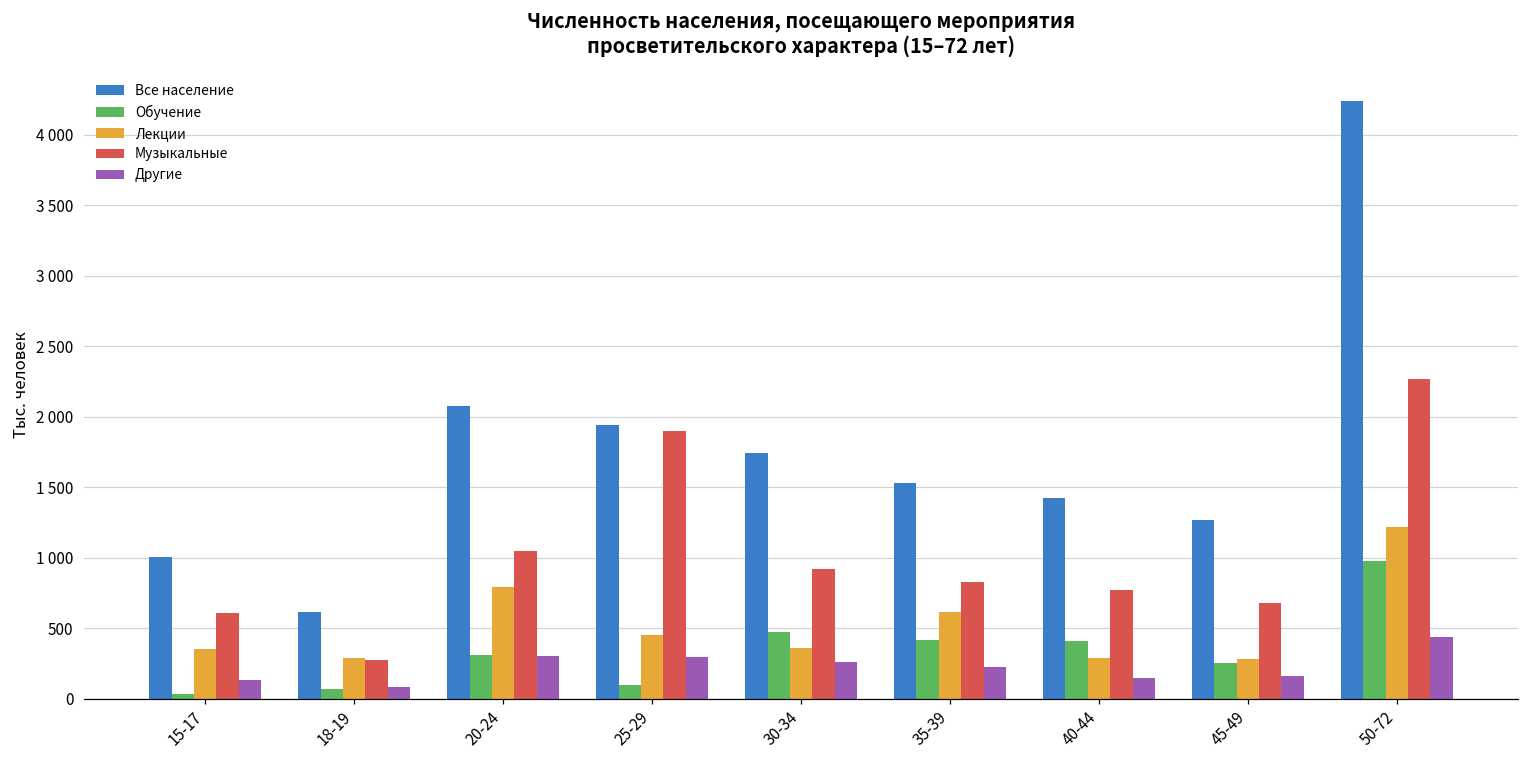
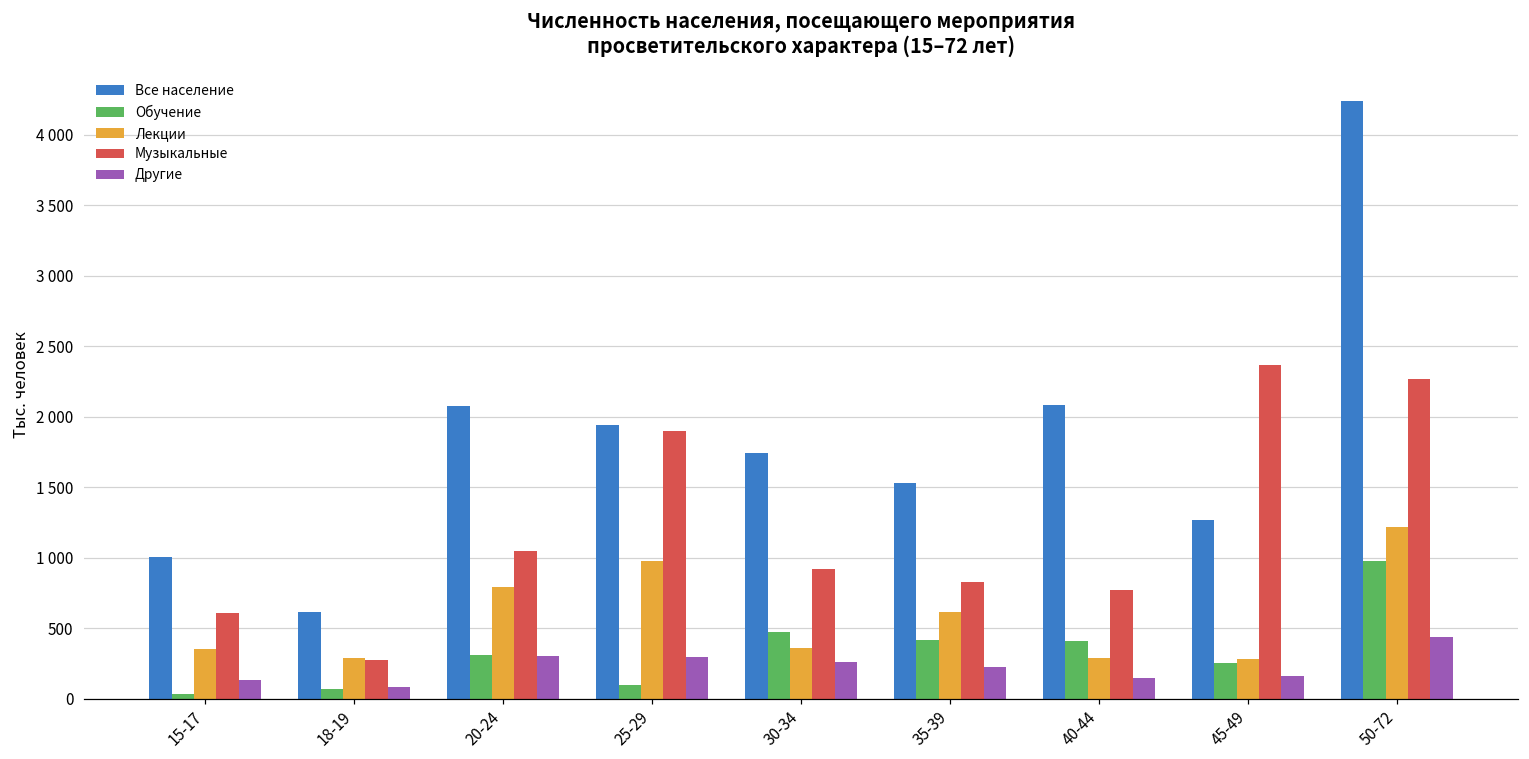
  {
    "Все население": {
      "15-17": 1000,
      "18-19": 610,
      "20-24": 2080,
      "25-29": 1940,
      "30-34": 1740,
      "35-39": 1530,
-     "40-44": 1430,
+     "40-44": 2080,
      "45-49": 1270,
      "50-72": 4240
    },
    "Обучение": {
      "15-17": 30,
      "18-19": 70,
      "20-24": 310,
      "25-29": 100,
      "30-34": 470,
      "35-39": 420,
      "40-44": 410,
      "45-49": 250,
      "50-72": 980
    },
    "Лекции": {
      "15-17": 350,
      "18-19": 290,
      "20-24": 790,
-     "25-29": 450,
+     "25-29": 980,
      "30-34": 360,
      "35-39": 620,
      "40-44": 290,
      "45-49": 280,
      "50-72": 1220
    },
    "Музыкальные": {
      "15-17": 610,
      "18-19": 280,
      "20-24": 1050,
      "25-29": 1900,
      "30-34": 920,
      "35-39": 830,
      "40-44": 770,
-     "45-49": 680,
+     "45-49": 2370,
      "50-72": 2270
    },
    "Другие": {
      "15-17": 130,
      "18-19": 80,
      "20-24": 300,
      "25-29": 290,
      "30-34": 260,
      "35-39": 220,
      "40-44": 150,
      "45-49": 160,
      "50-72": 440
    }
  }
